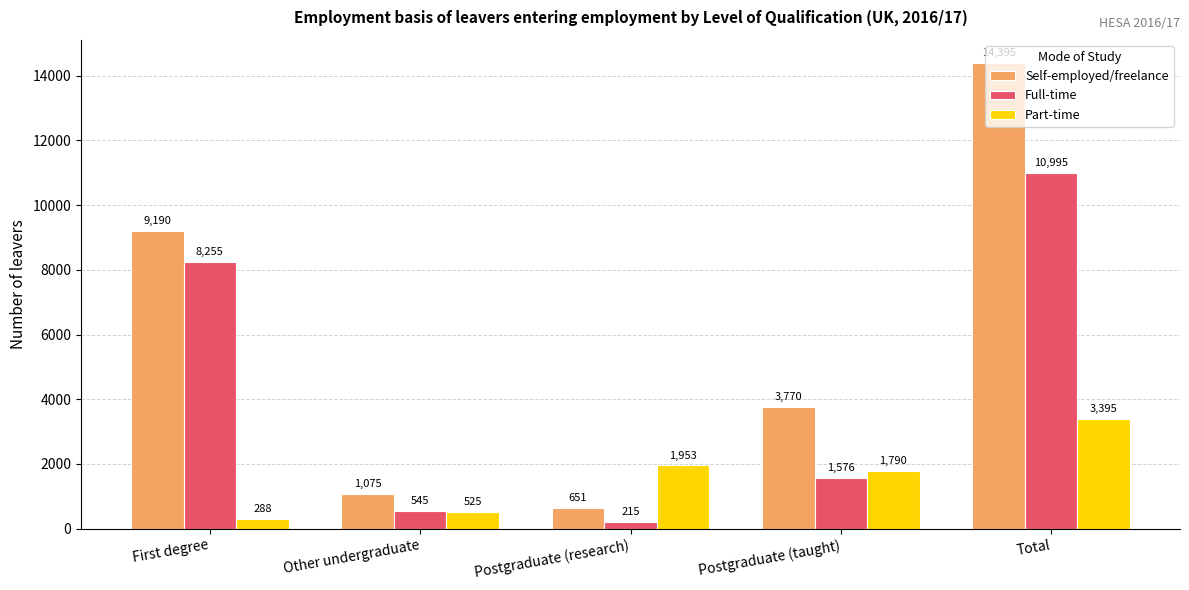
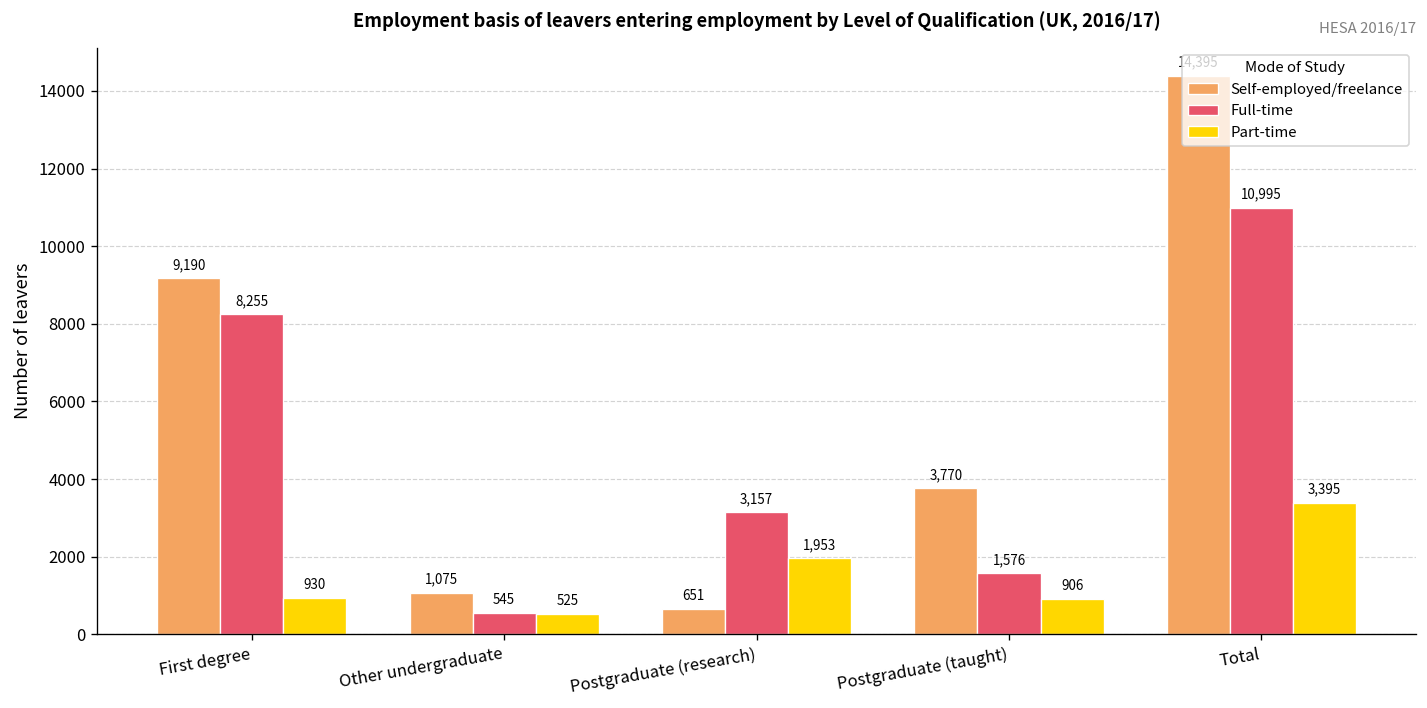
  {
    "Self-employed/freelance": {
      "First degree": "9,190",
      "Other undergraduate": "1,075",
      "Postgraduate (research)": "651",
      "Postgraduate (taught)": "3,770"
    },
    "Full-time": {
      "First degree": "8,255",
      "Other undergraduate": "545",
-     "Postgraduate (research)": "215",
+     "Postgraduate (research)": "3,157",
      "Postgraduate (taught)": "1,576",
      "Total": "10,995"
    },
    "Part-time": {
-     "First degree": "288",
+     "First degree": "930",
      "Other undergraduate": "525",
      "Postgraduate (research)": "1,953",
-     "Postgraduate (taught)": "1,790",
+     "Postgraduate (taught)": "906",
      "Total": "3,395"
    }
  }
